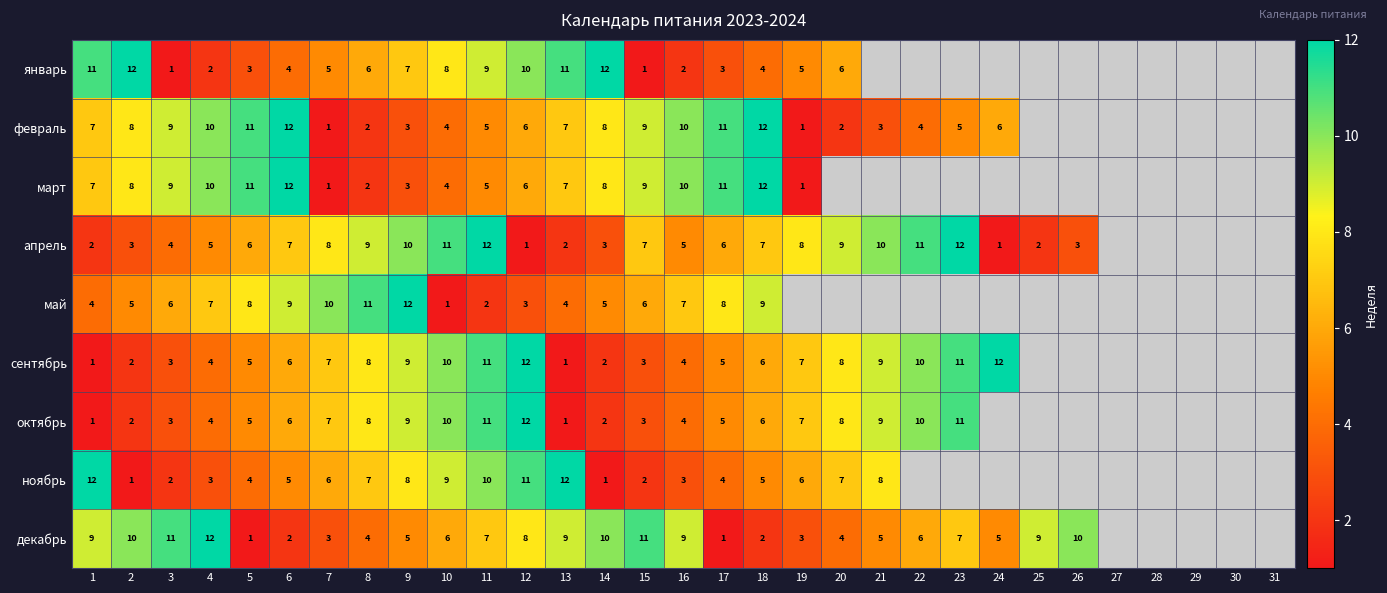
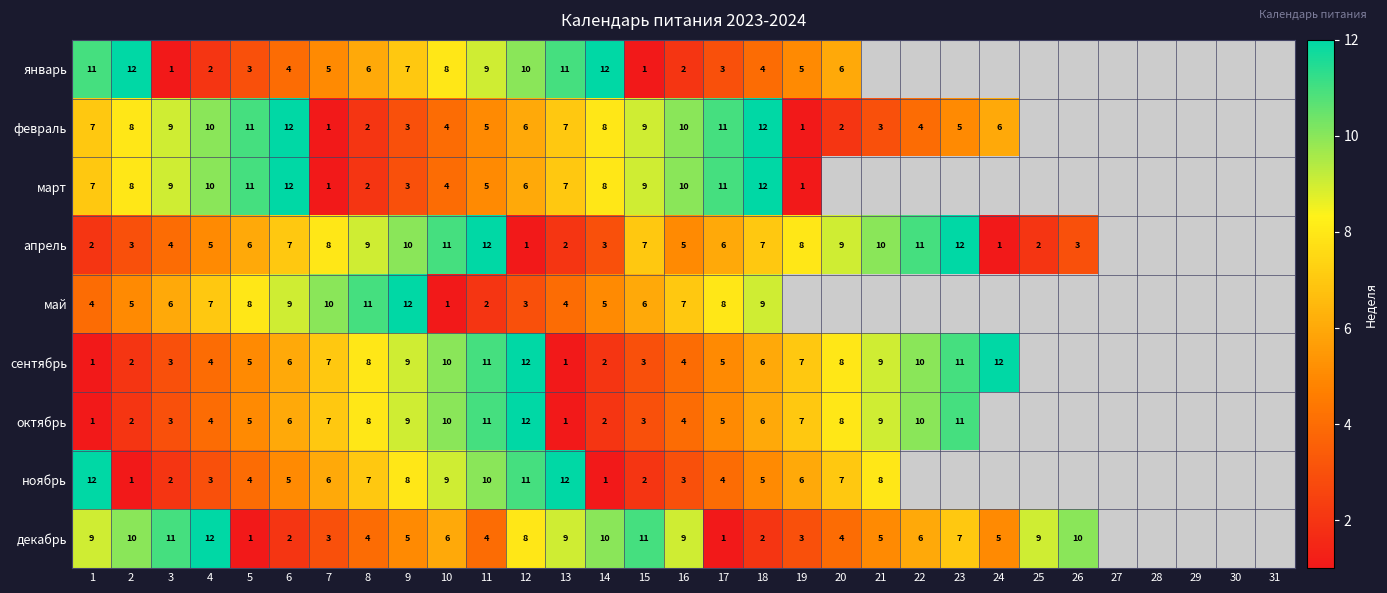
  {
    "декабрь": {
      "1": 9,
      "2": 10,
      "3": 11,
      "4": 12,
      "5": 1,
      "6": 2,
      "7": 3,
      "8": 4,
      "9": 5,
      "10": 6,
-     "11": 7,
+     "11": 4,
      "12": 8,
      "13": 9,
      "14": 10,
      "15": 11,
      "16": 9,
      "17": 1,
      "18": 2,
      "19": 3,
      "20": 4,
      "21": 5,
      "22": 6,
      "23": 7,
      "24": 5,
      "25": 9,
      "26": 10
    }
  }
